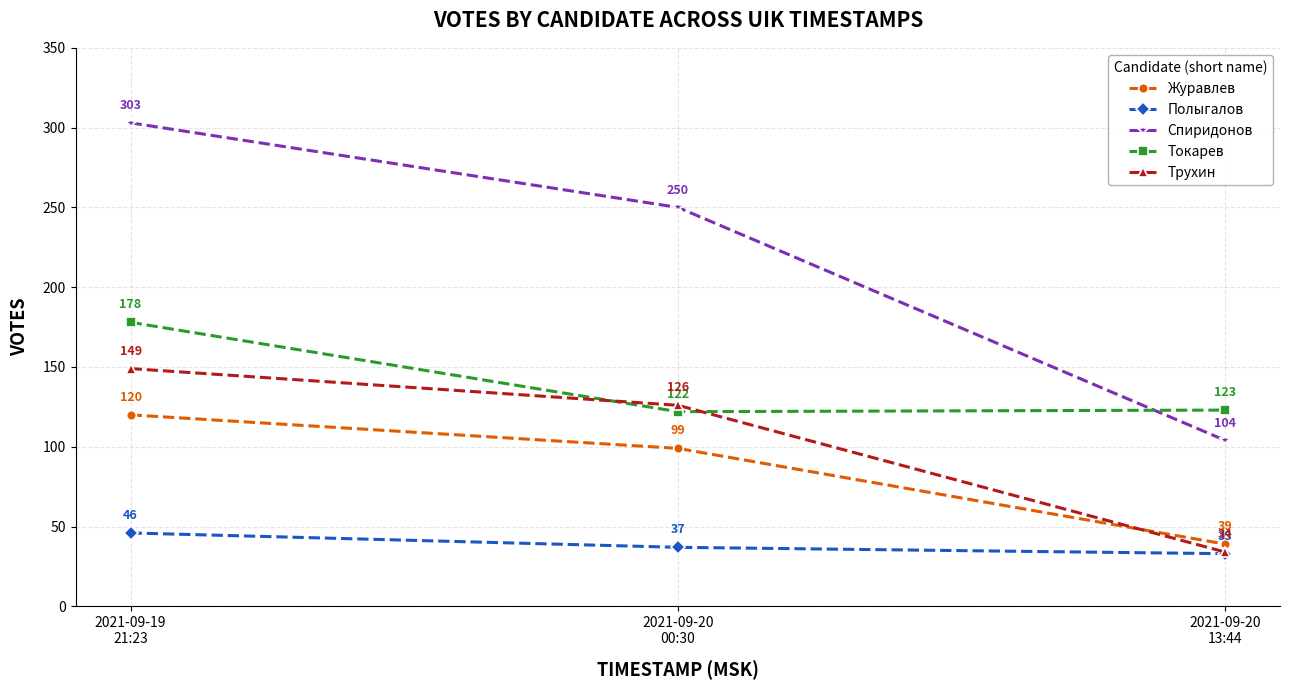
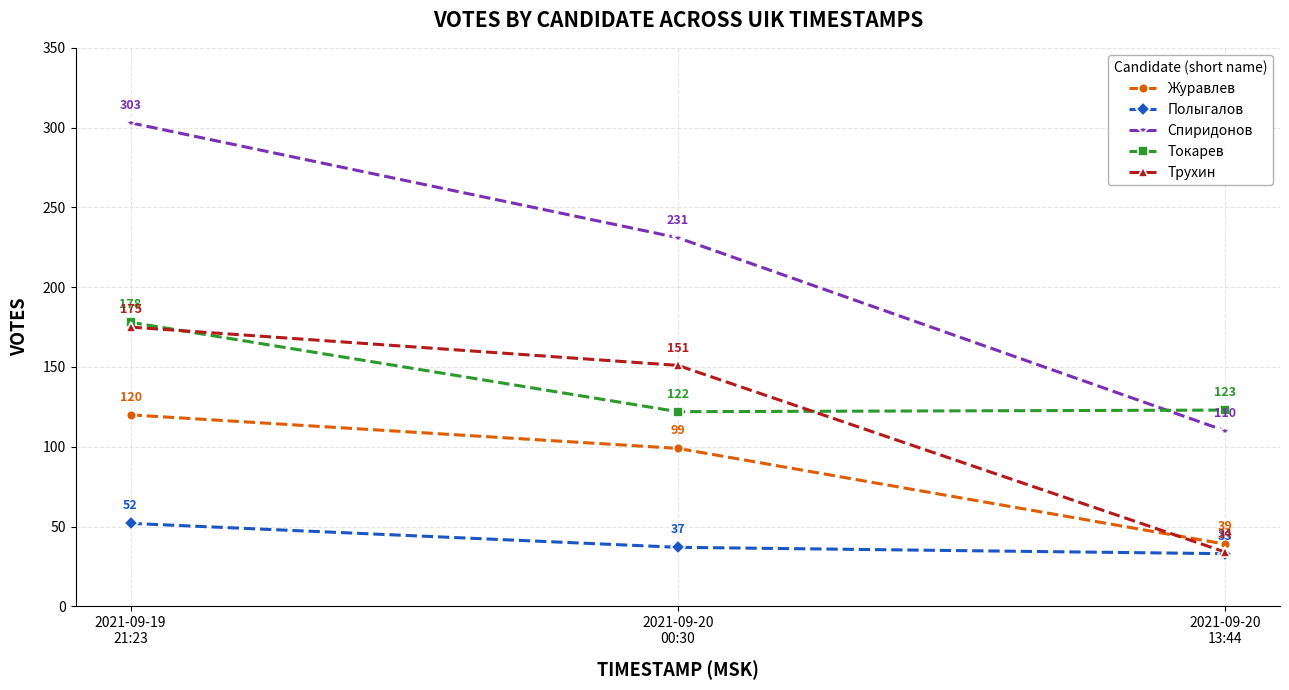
  {
    "Журавлев": {
      "2021-09-19 21:23": 120,
      "2021-09-20 00:30": 99
    },
    "Полыгалов": {
-     "2021-09-19 21:23": 46,
+     "2021-09-19 21:23": 52,
      "2021-09-20 00:30": 37
    },
    "Спиридонов": {
      "2021-09-19 21:23": 303,
-     "2021-09-20 00:30": 250,
-     "2021-09-20 13:44": 104
+     "2021-09-20 00:30": 231,
+     "2021-09-20 13:44": 110
    },
    "Токарев": {
      "2021-09-19 21:23": 178,
      "2021-09-20 13:44": 123
    },
    "Трухин": {
-     "2021-09-19 21:23": 149,
-     "2021-09-20 00:30": 126
+     "2021-09-19 21:23": 175,
+     "2021-09-20 00:30": 151
    }
  }
